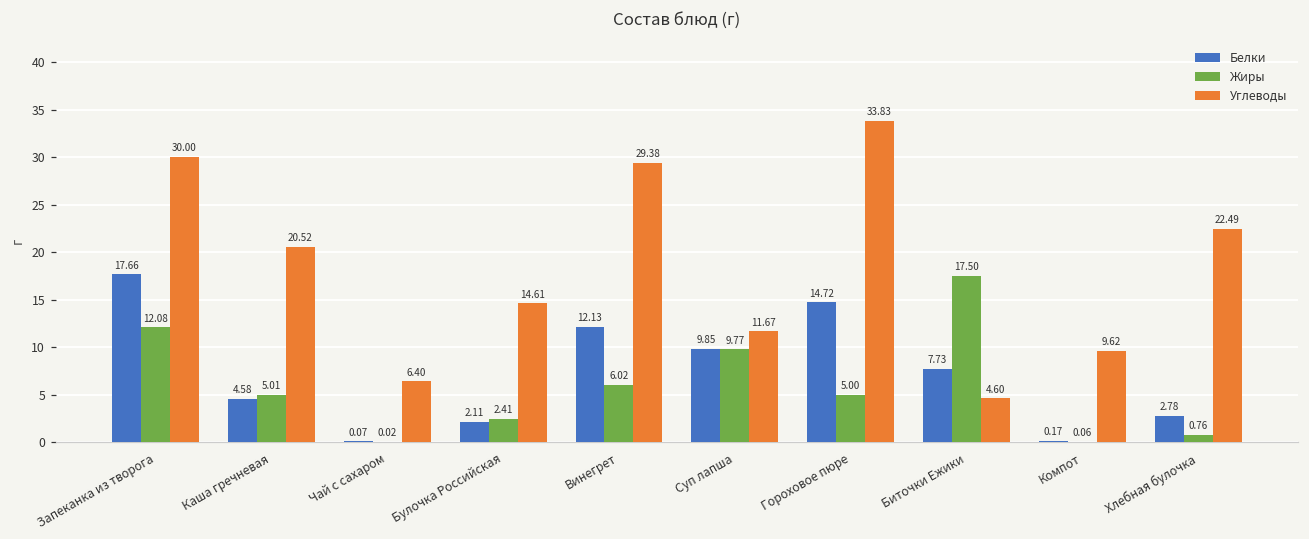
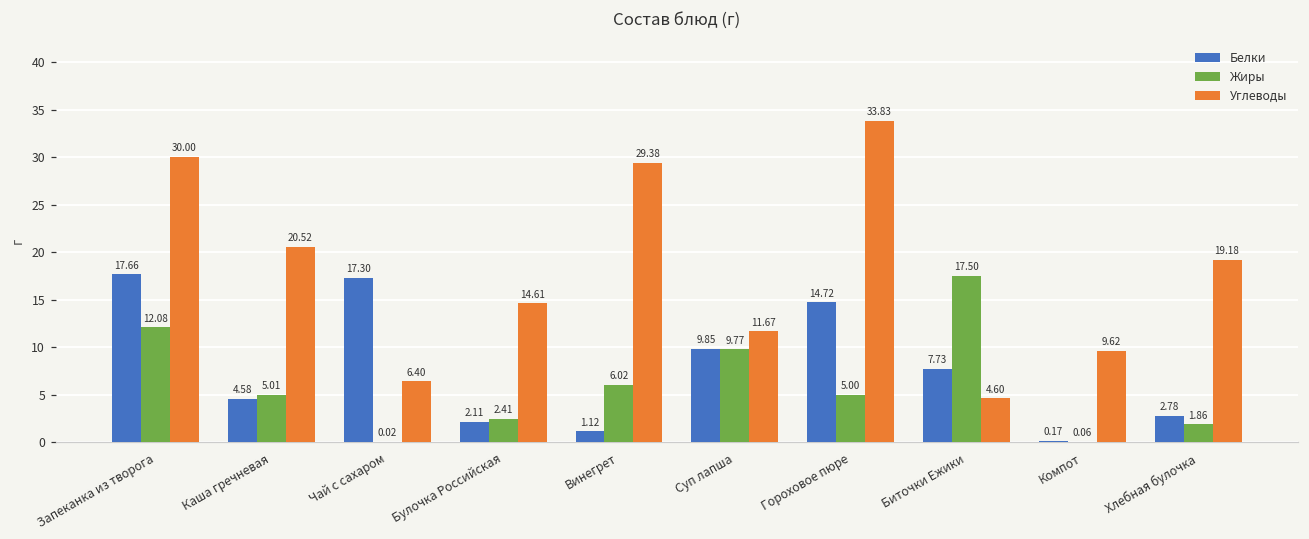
  {
    "Белки": {
      "Запеканка из творога": 17.66,
      "Каша гречневая": 4.58,
-     "Чай с сахаром": 0.07,
+     "Чай с сахаром": 17.30,
      "Булочка Российская": 2.11,
-     "Винегрет": 12.13,
+     "Винегрет": 1.12,
      "Суп лапша": 9.85,
      "Гороховое пюре": 14.72,
      "Биточки Ежики": 7.73,
      "Компот": 0.17,
      "Хлебная булочка": 2.78
    },
    "Жиры": {
      "Запеканка из творога": 12.08,
      "Каша гречневая": 5.01,
      "Чай с сахаром": 0.02,
      "Булочка Российская": 2.41,
      "Винегрет": 6.02,
      "Суп лапша": 9.77,
      "Гороховое пюре": 5.00,
      "Биточки Ежики": 17.50,
      "Компот": 0.06,
-     "Хлебная булочка": 0.76
+     "Хлебная булочка": 1.86
    },
    "Углеводы": {
      "Запеканка из творога": 30.00,
      "Каша гречневая": 20.52,
      "Чай с сахаром": 6.40,
      "Булочка Российская": 14.61,
      "Винегрет": 29.38,
      "Суп лапша": 11.67,
      "Гороховое пюре": 33.83,
      "Биточки Ежики": 4.60,
      "Компот": 9.62,
-     "Хлебная булочка": 22.49
+     "Хлебная булочка": 19.18
    }
  }
